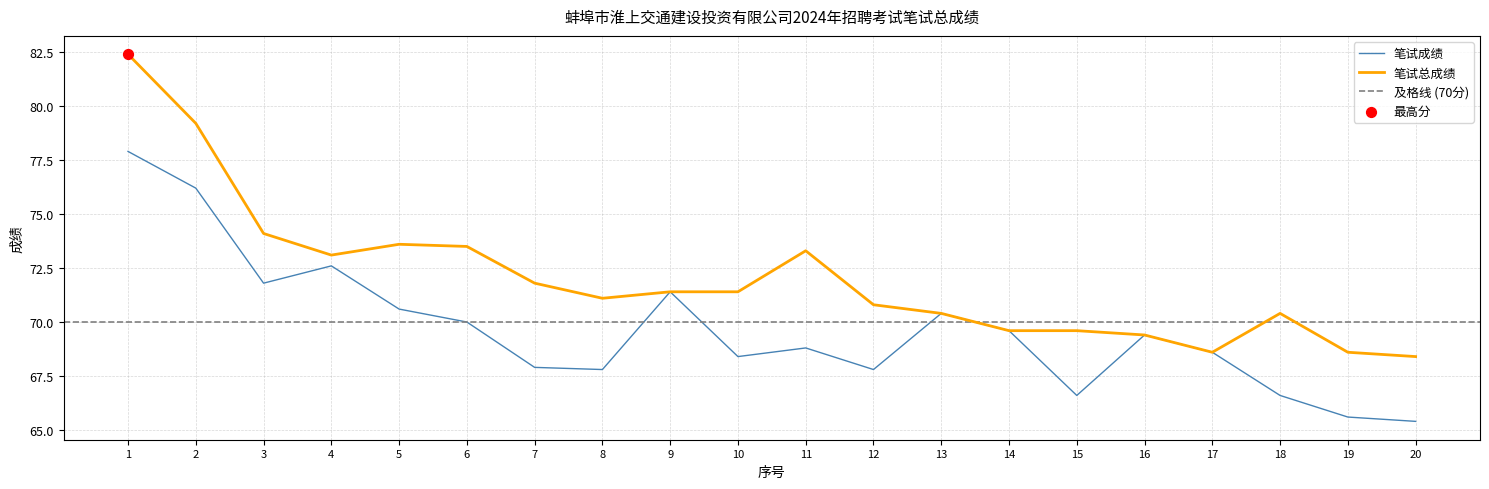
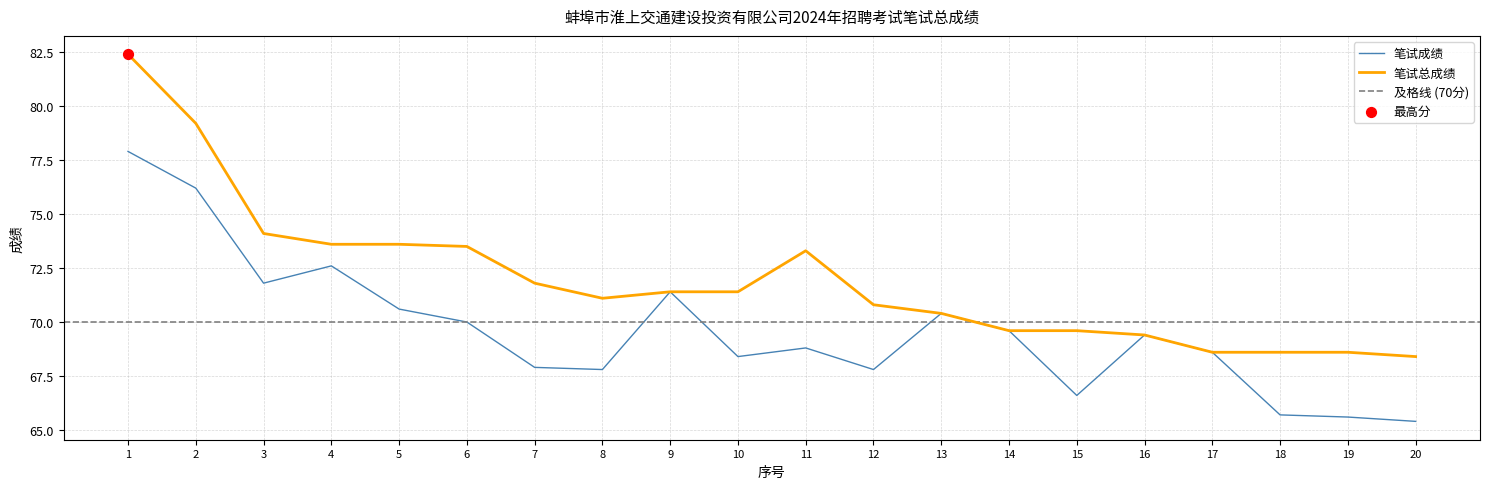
  {
    "笔试成绩": {
      "1": 77.9,
      "2": 76.2,
      "3": 71.8,
      "4": 72.6,
      "5": 70.6,
      "6": 70.0,
      "7": 67.9,
      "8": 67.8,
      "10": 68.4,
      "11": 68.8,
      "12": 67.8,
      "15": 66.6,
-     "18": 66.6,
+     "18": 65.7,
      "19": 65.6,
      "20": 65.4
    },
    "笔试总成绩": {
      "2": 79.2,
      "3": 74.1,
-     "4": 73.1,
+     "4": 73.6,
      "5": 73.6,
      "6": 73.5,
      "7": 71.8,
      "8": 71.1,
      "10": 71.4,
      "11": 73.3,
      "12": 70.8,
      "15": 69.6,
-     "18": 70.4,
+     "18": 68.6,
      "19": 68.6,
      "20": 68.4
    }
  }
